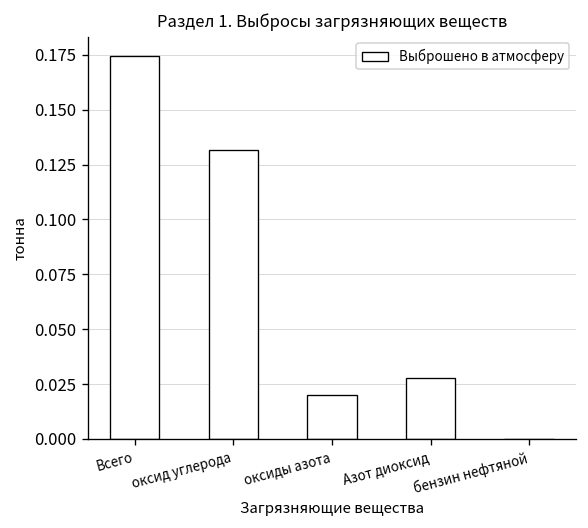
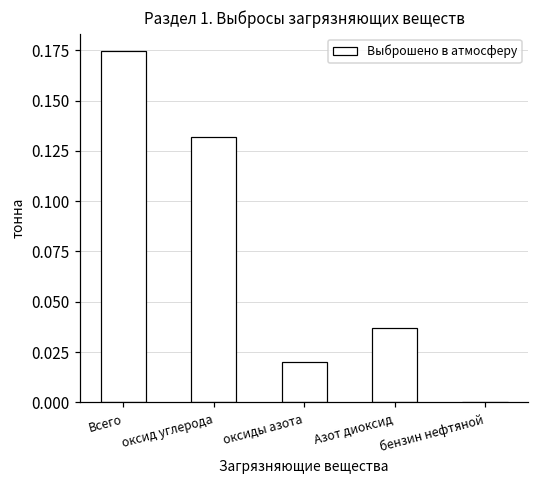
  {
    "Всего": 0.175,
    "оксид углерода": 0.132,
    "оксиды азота": 0.020,
-   "Азот диоксид": 0.028
+   "Азот диоксид": 0.037
  }
